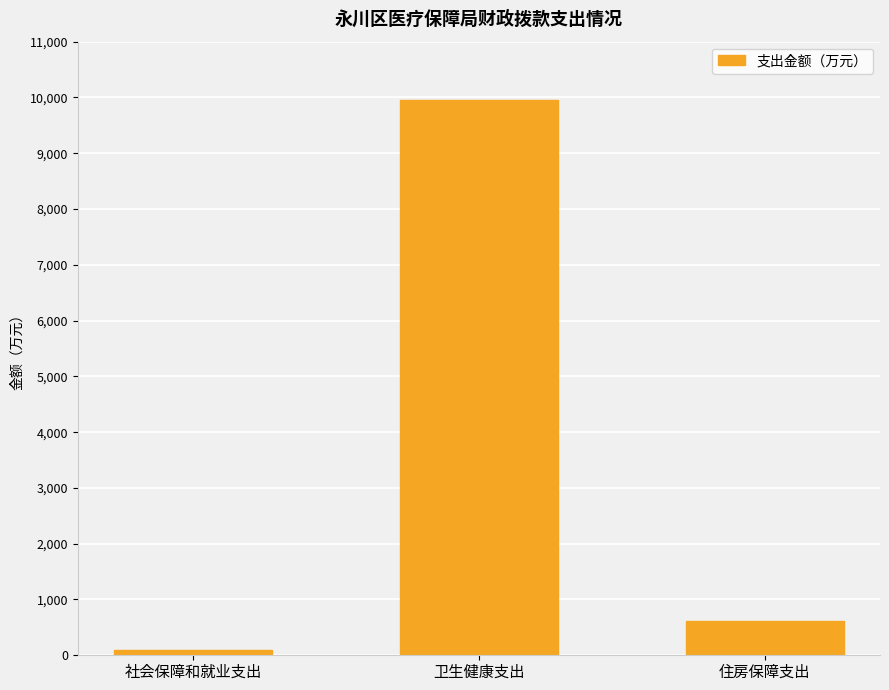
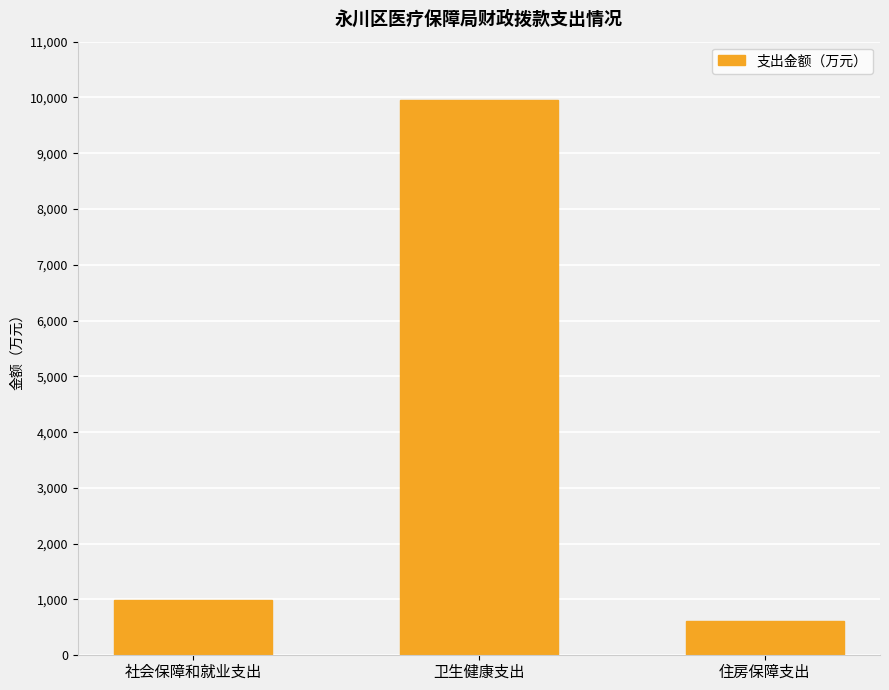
  {
-   "社会保障和就业支出": "100",
+   "社会保障和就业支出": "1,000",
    "卫生健康支出": "10,000",
    "住房保障支出": "600"
  }
